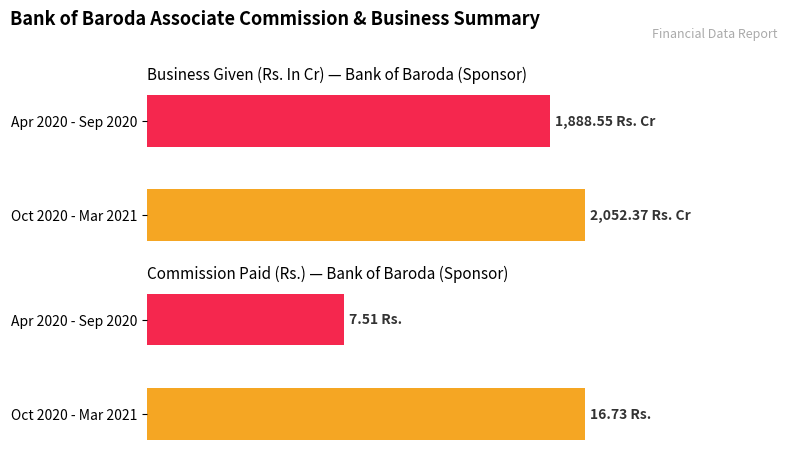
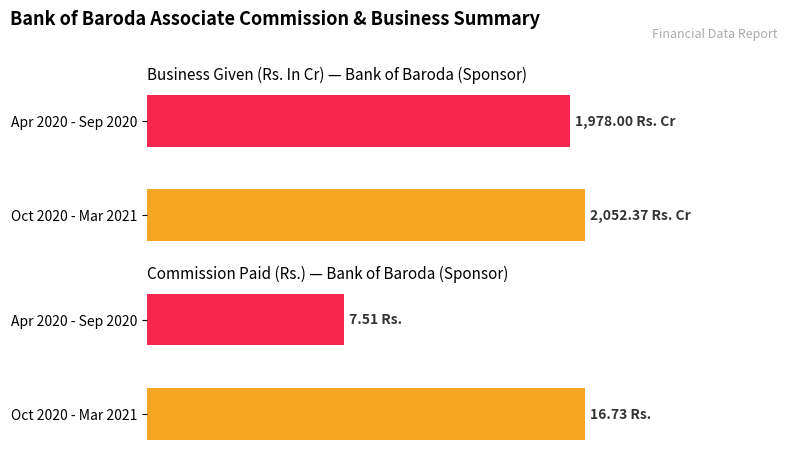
  {
    "Business Given (Rs. In Cr) — Bank of Baroda (Sponsor)": {
-     "Apr 2020 - Sep 2020": "1,888.55",
+     "Apr 2020 - Sep 2020": "1,978.00",
      "Oct 2020 - Mar 2021": "2,052.37"
    },
    "Commission Paid (Rs.) — Bank of Baroda (Sponsor)": {
      "Apr 2020 - Sep 2020": "7.51",
      "Oct 2020 - Mar 2021": "16.73"
    }
  }
